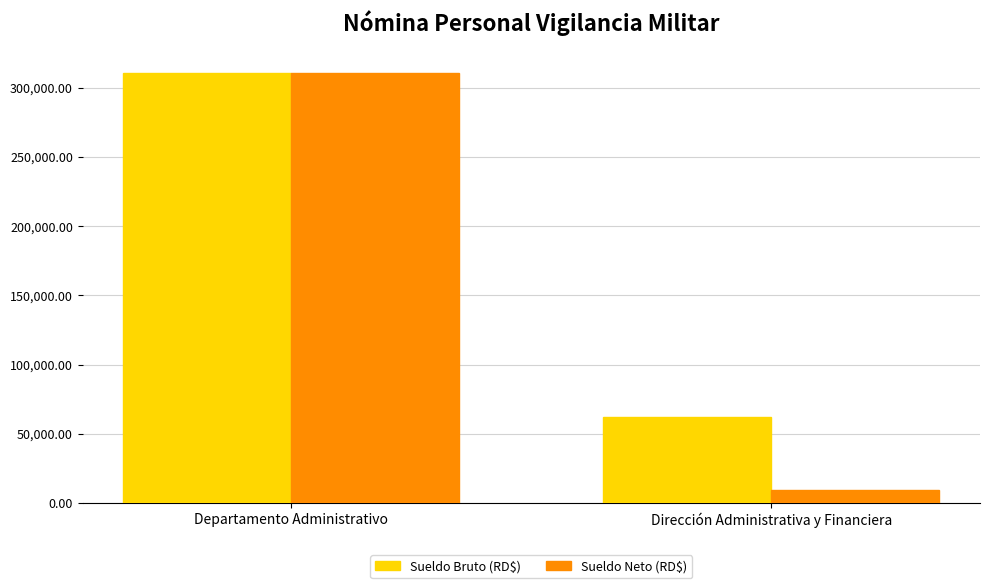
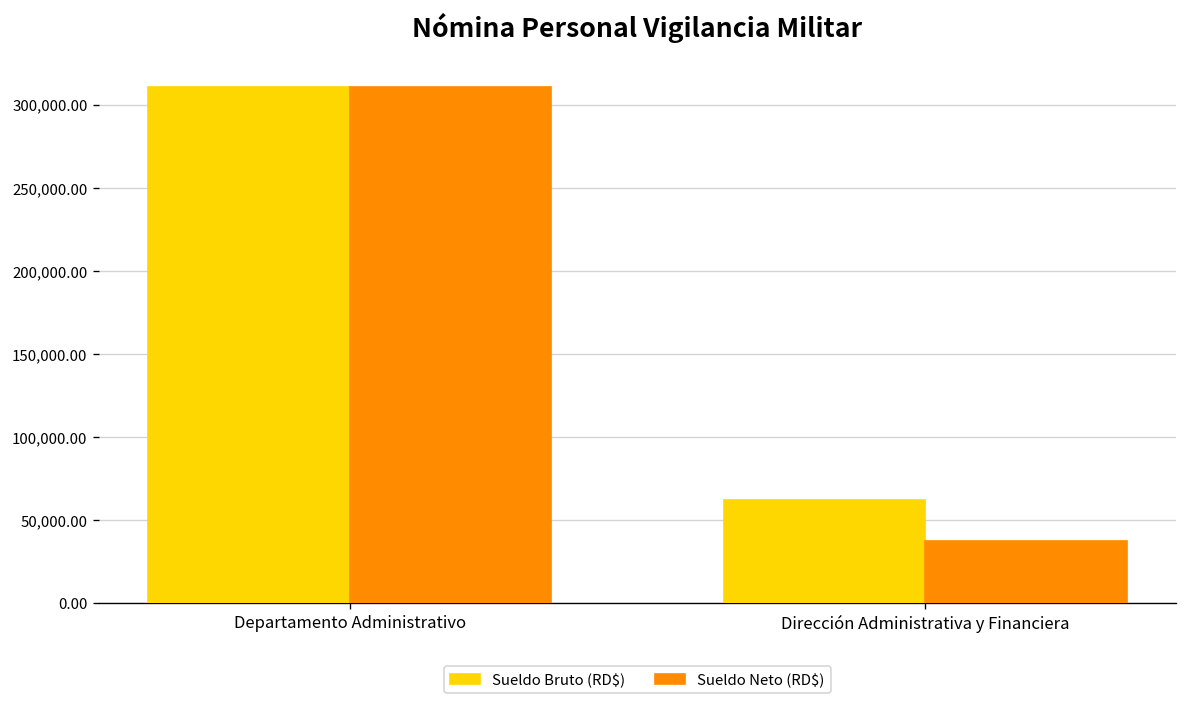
  {
    "Sueldo Bruto (RD$)": {
      "Departamento Administrativo": "310,000",
      "Dirección Administrativa y Financiera": "62,000"
    },
    "Sueldo Neto (RD$)": {
      "Departamento Administrativo": "310,000",
-     "Dirección Administrativa y Financiera": "9,000"
+     "Dirección Administrativa y Financiera": "38,000"
    }
  }
